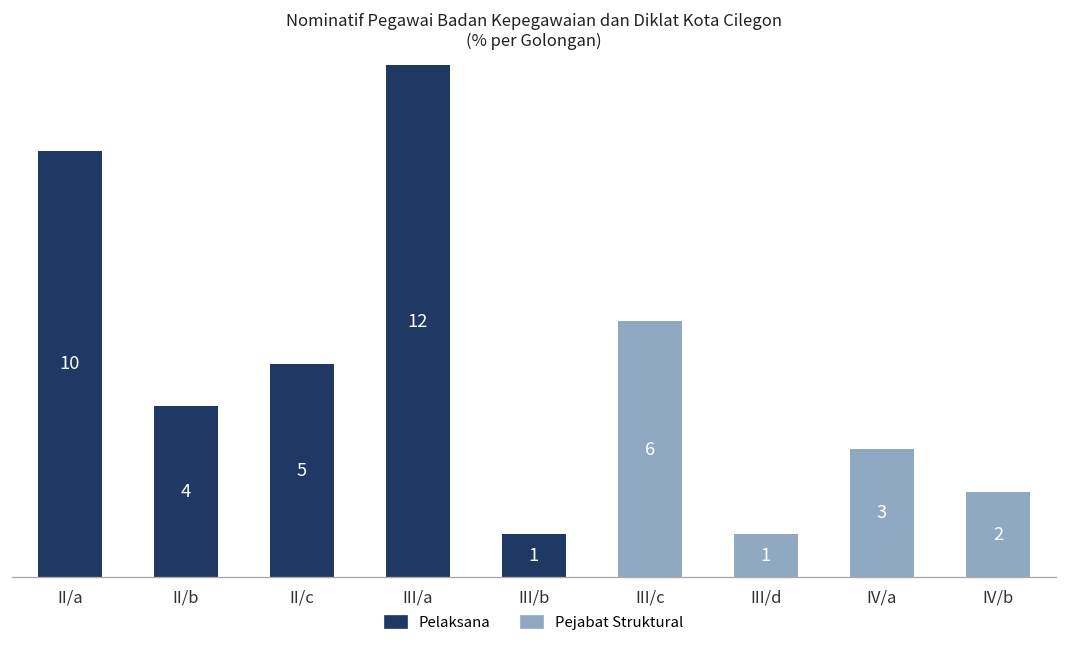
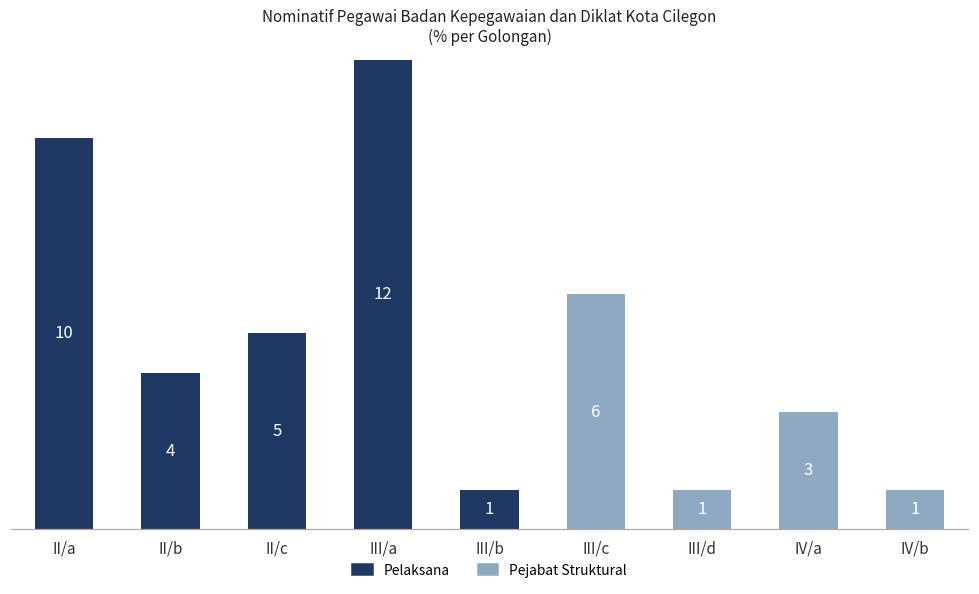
  {
    "Pelaksana": {
      "II/a": 10,
      "II/b": 4,
      "II/c": 5,
      "III/a": 12,
      "III/b": 1
    },
    "Pejabat Struktural": {
      "III/c": 6,
      "III/d": 1,
      "IV/a": 3,
-     "IV/b": 2
+     "IV/b": 1
    }
  }
